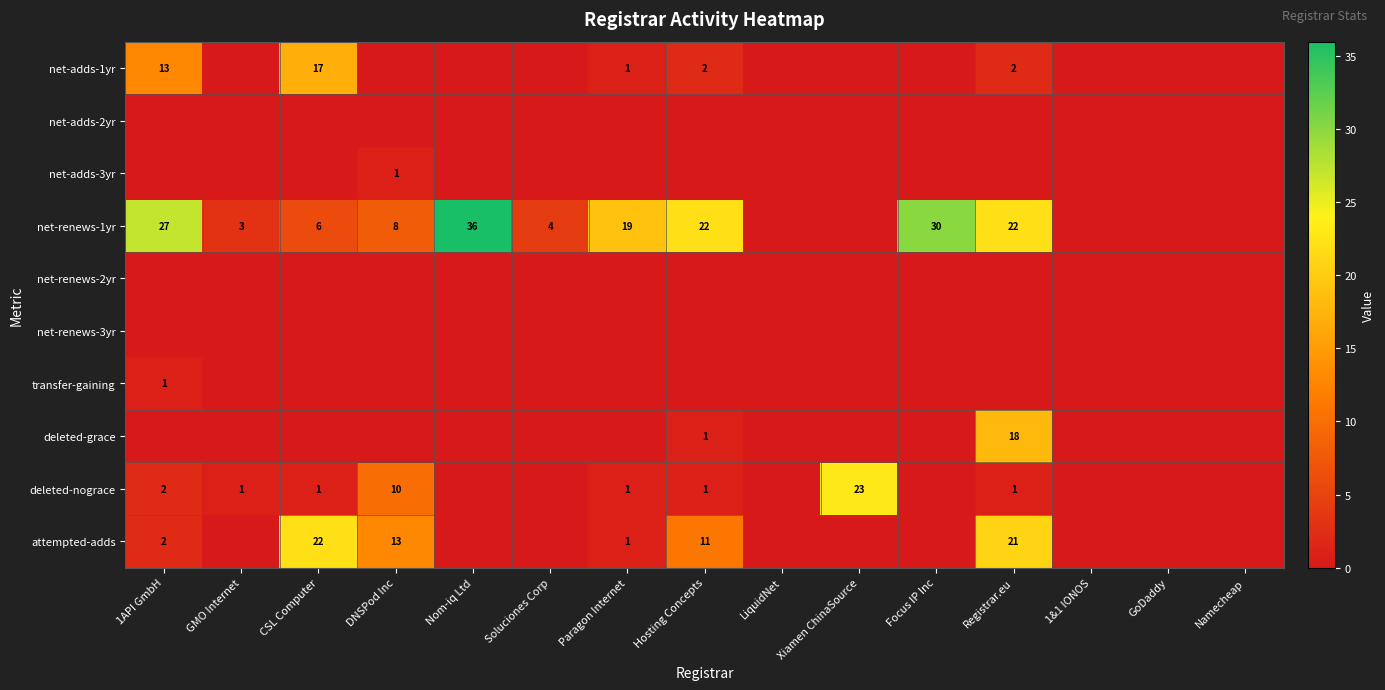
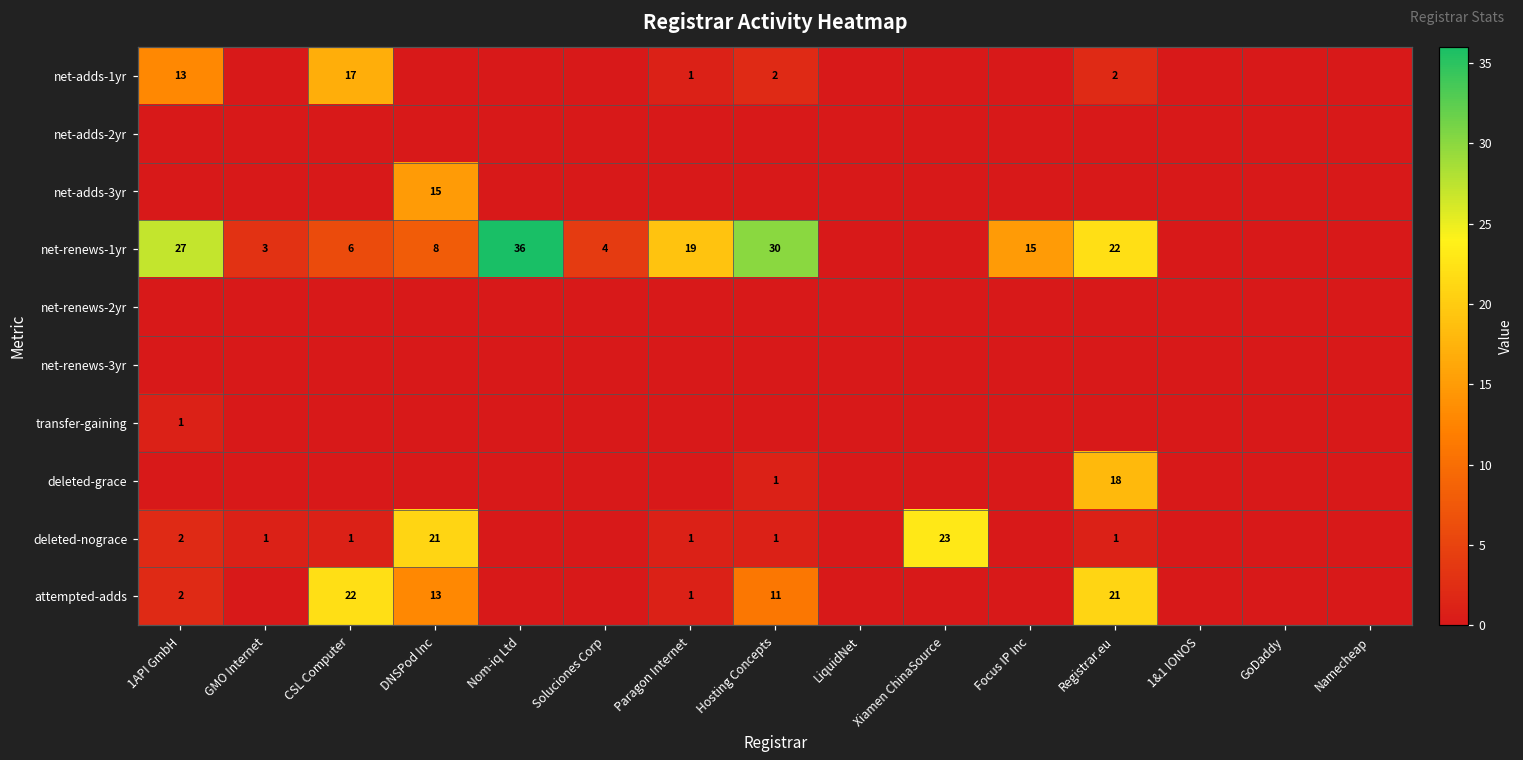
  {
    "net-adds-1yr": {
      "1API GmbH": 13,
      "CSL Computer": 17,
      "Paragon Internet": 1,
      "Hosting Concepts": 2,
      "Registrar.eu": 2
    },
    "net-adds-3yr": {
-     "DNSPod Inc": 1
+     "DNSPod Inc": 15
    },
    "net-renews-1yr": {
      "1API GmbH": 27,
      "GMO Internet": 3,
      "CSL Computer": 6,
      "DNSPod Inc": 8,
      "Nom-iq Ltd": 36,
      "Soluciones Corp": 4,
      "Paragon Internet": 19,
-     "Hosting Concepts": 22,
-     "Focus IP Inc": 30,
+     "Hosting Concepts": 30,
+     "Focus IP Inc": 15,
      "Registrar.eu": 22
    },
    "transfer-gaining": {
      "1API GmbH": 1
    },
    "deleted-grace": {
      "Hosting Concepts": 1,
      "Registrar.eu": 18
    },
    "deleted-nograce": {
      "1API GmbH": 2,
      "GMO Internet": 1,
      "CSL Computer": 1,
-     "DNSPod Inc": 10,
+     "DNSPod Inc": 21,
      "Paragon Internet": 1,
      "Hosting Concepts": 1,
      "Xiamen ChinaSource": 23,
      "Registrar.eu": 1
    },
    "attempted-adds": {
      "1API GmbH": 2,
      "CSL Computer": 22,
      "DNSPod Inc": 13,
      "Paragon Internet": 1,
      "Hosting Concepts": 11,
      "Registrar.eu": 21
    }
  }
